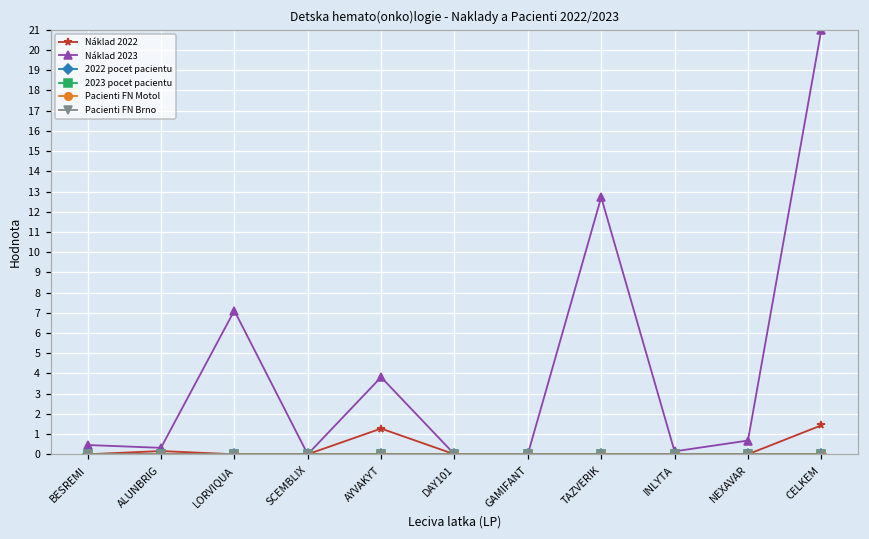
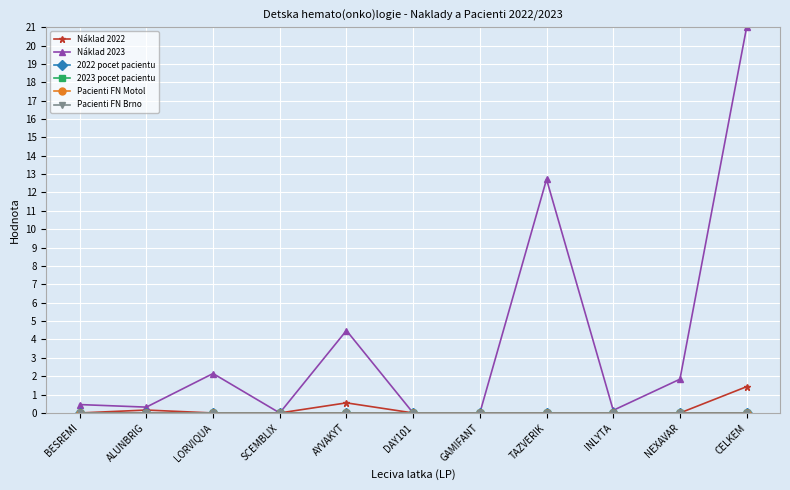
  {
    "Náklad 2022": {
      "ALUNBRIG": 0.2,
-     "AYVAKYT": 1.3,
+     "AYVAKYT": 0.5,
      "CELKEM": 1.4
    },
    "Náklad 2023": {
      "BESREMI": 0.5,
      "ALUNBRIG": 0.3,
-     "LORVIQUA": 7.1,
-     "AYVAKYT": 3.8,
+     "LORVIQUA": 2.1,
+     "AYVAKYT": 4.5,
      "TAZVERIK": 12.7,
      "INLYTA": 0.1,
-     "NEXAVAR": 0.7,
+     "NEXAVAR": 1.8,
      "CELKEM": 21.0
    },
    "Pacienti FN Brno": {
      "ALUNBRIG": 0.0,
      "AYVAKYT": 0.0,
      "CELKEM": 0.0
    }
  }
